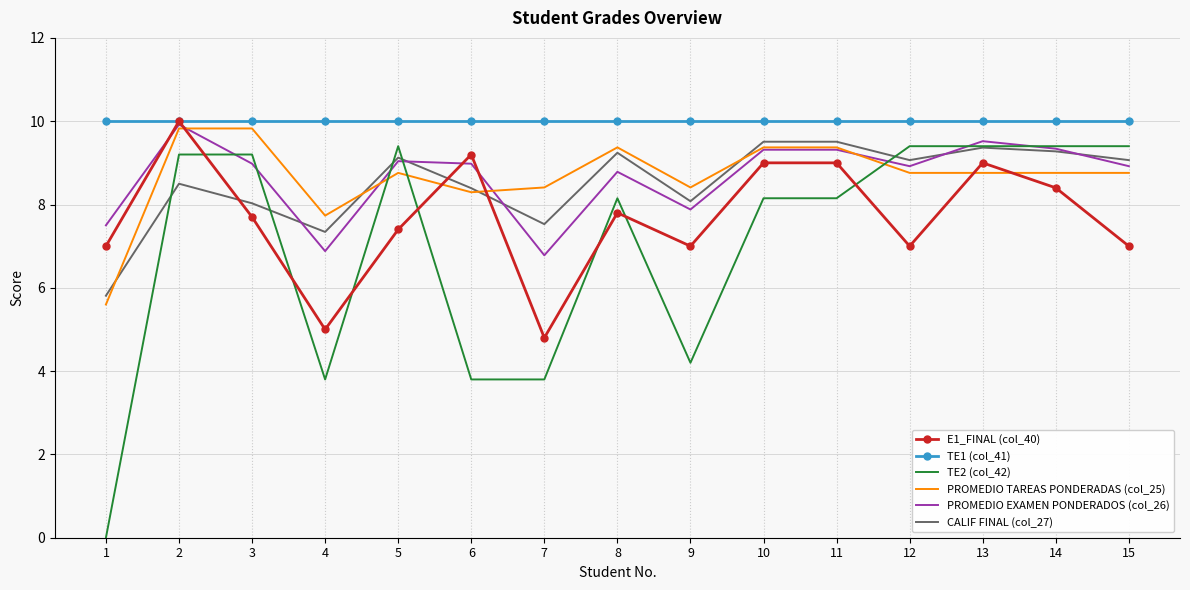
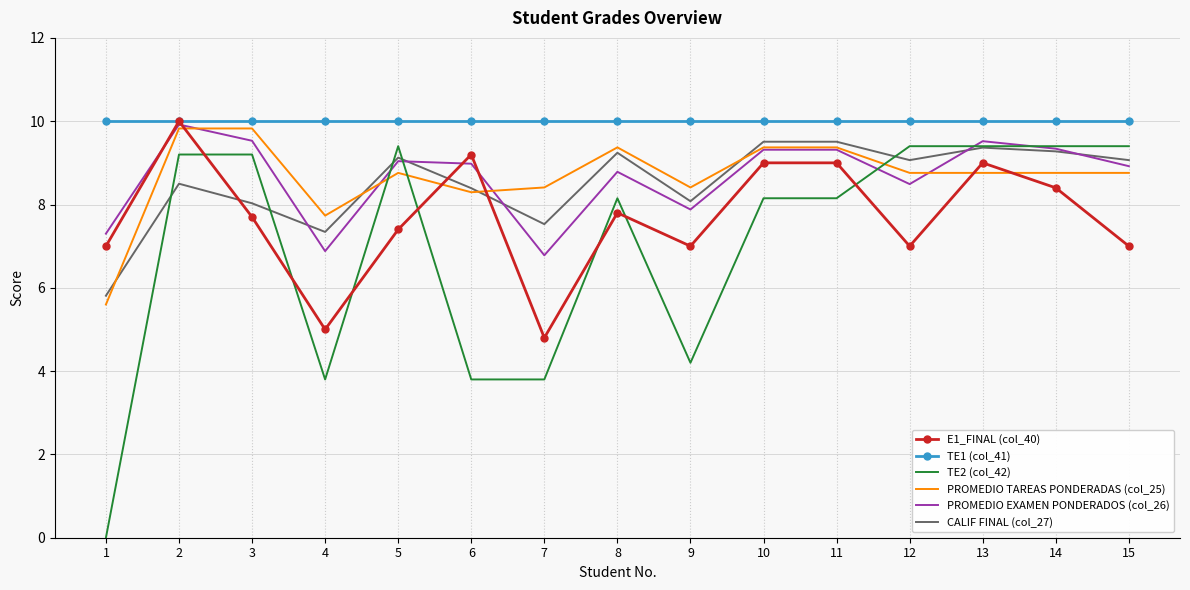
  {
    "E1_FINAL (col_40)": {
      "1": 7.0,
      "3": 7.7,
      "4": 5.0,
      "5": 7.4,
      "6": 9.2,
      "7": 4.8,
      "8": 7.8,
      "9": 7.0,
      "10": 9.0,
      "11": 9.0,
      "12": 7.0,
      "13": 9.0,
      "14": 8.4,
      "15": 7.0
    },
    "TE1 (col_41)": {
      "1": 10.0,
      "3": 10.0,
      "4": 10.0,
      "5": 10.0,
      "6": 10.0,
      "7": 10.0,
      "8": 10.0,
      "9": 10.0,
      "10": 10.0,
      "11": 10.0,
      "12": 10.0,
      "13": 10.0,
      "14": 10.0,
      "15": 10.0
    },
    "TE2 (col_42)": {
      "1": 0.0,
      "2": 9.2,
      "3": 9.2,
      "4": 3.8,
      "5": 9.4,
      "6": 3.8,
      "7": 3.8,
      "8": 8.2,
      "9": 4.2,
      "10": 8.2,
      "11": 8.2,
      "12": 9.4,
      "15": 9.4
    },
    "PROMEDIO TAREAS PONDERADAS (col_25)": {
      "1": 5.6,
      "2": 9.8,
      "3": 9.8,
      "4": 7.7,
      "5": 8.8,
      "6": 8.3,
      "7": 8.4,
      "8": 9.4,
      "9": 8.4,
      "12": 8.8,
      "13": 8.8,
      "14": 8.8,
      "15": 8.8
    },
    "PROMEDIO EXAMEN PONDERADOS (col_26)": {
-     "1": 7.5,
+     "1": 7.3,
      "2": 9.9,
-     "3": 9.0,
+     "3": 9.5,
      "4": 6.9,
      "5": 9.0,
      "6": 9.0,
      "7": 6.8,
      "8": 8.8,
      "9": 7.9,
-     "12": 8.9,
+     "12": 8.5,
      "13": 9.5,
      "15": 8.9
    },
    "CALIF FINAL (col_27)": {
      "1": 5.8,
      "2": 8.5,
      "3": 8.0,
      "4": 7.3,
      "5": 9.1,
      "6": 8.4,
      "7": 7.5,
      "8": 9.2,
      "9": 8.1,
      "10": 9.5,
      "11": 9.5,
      "12": 9.1,
      "14": 9.3,
      "15": 9.1
    }
  }
